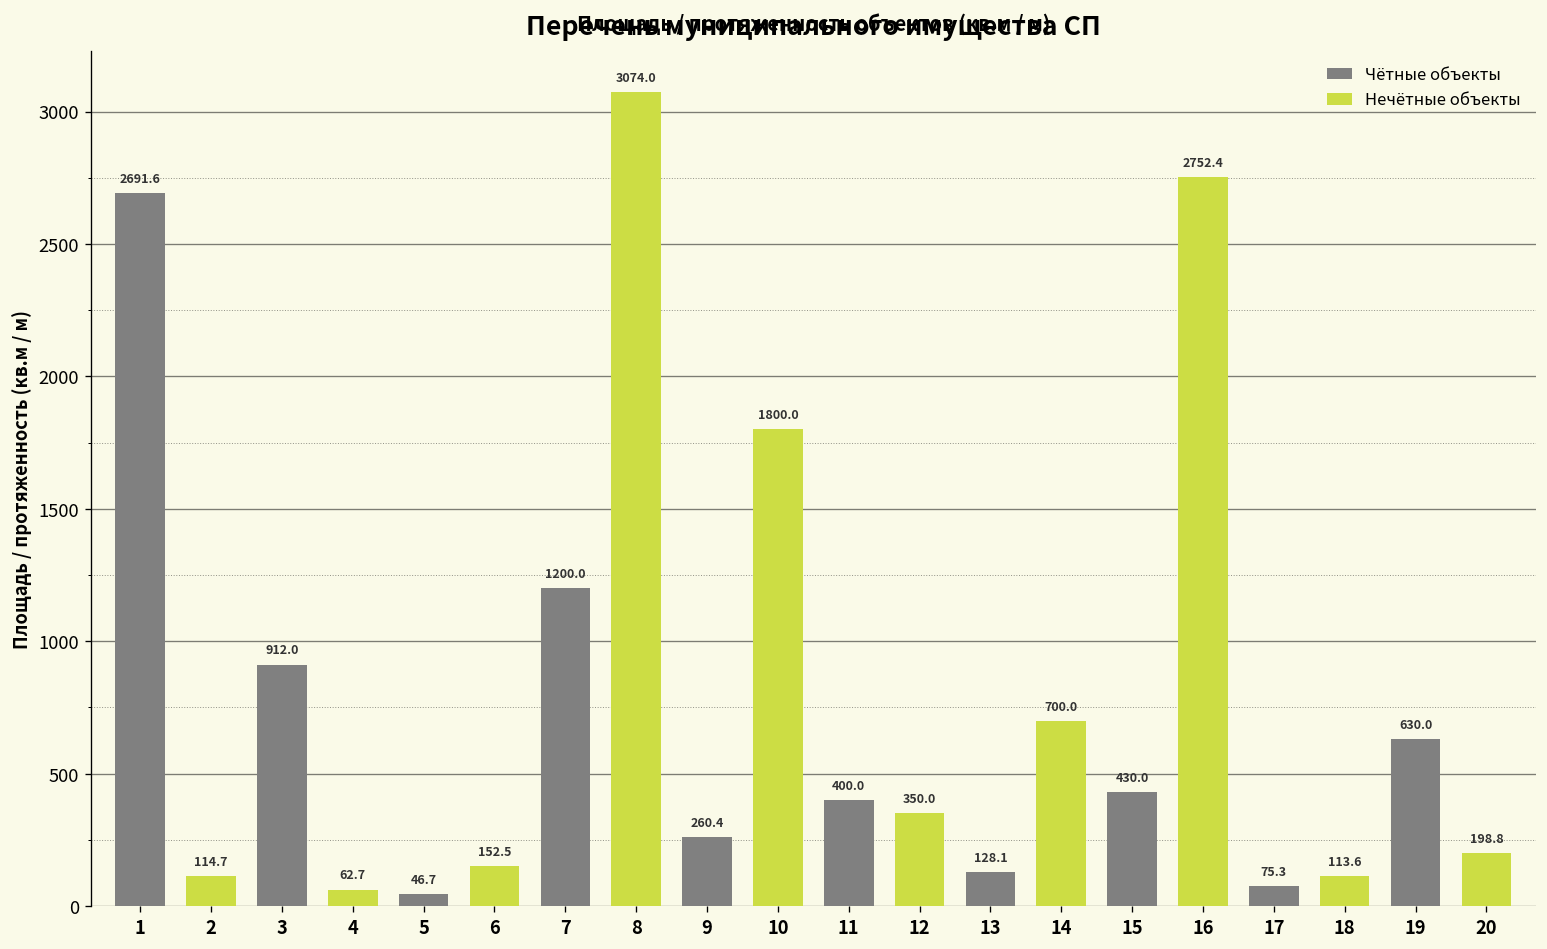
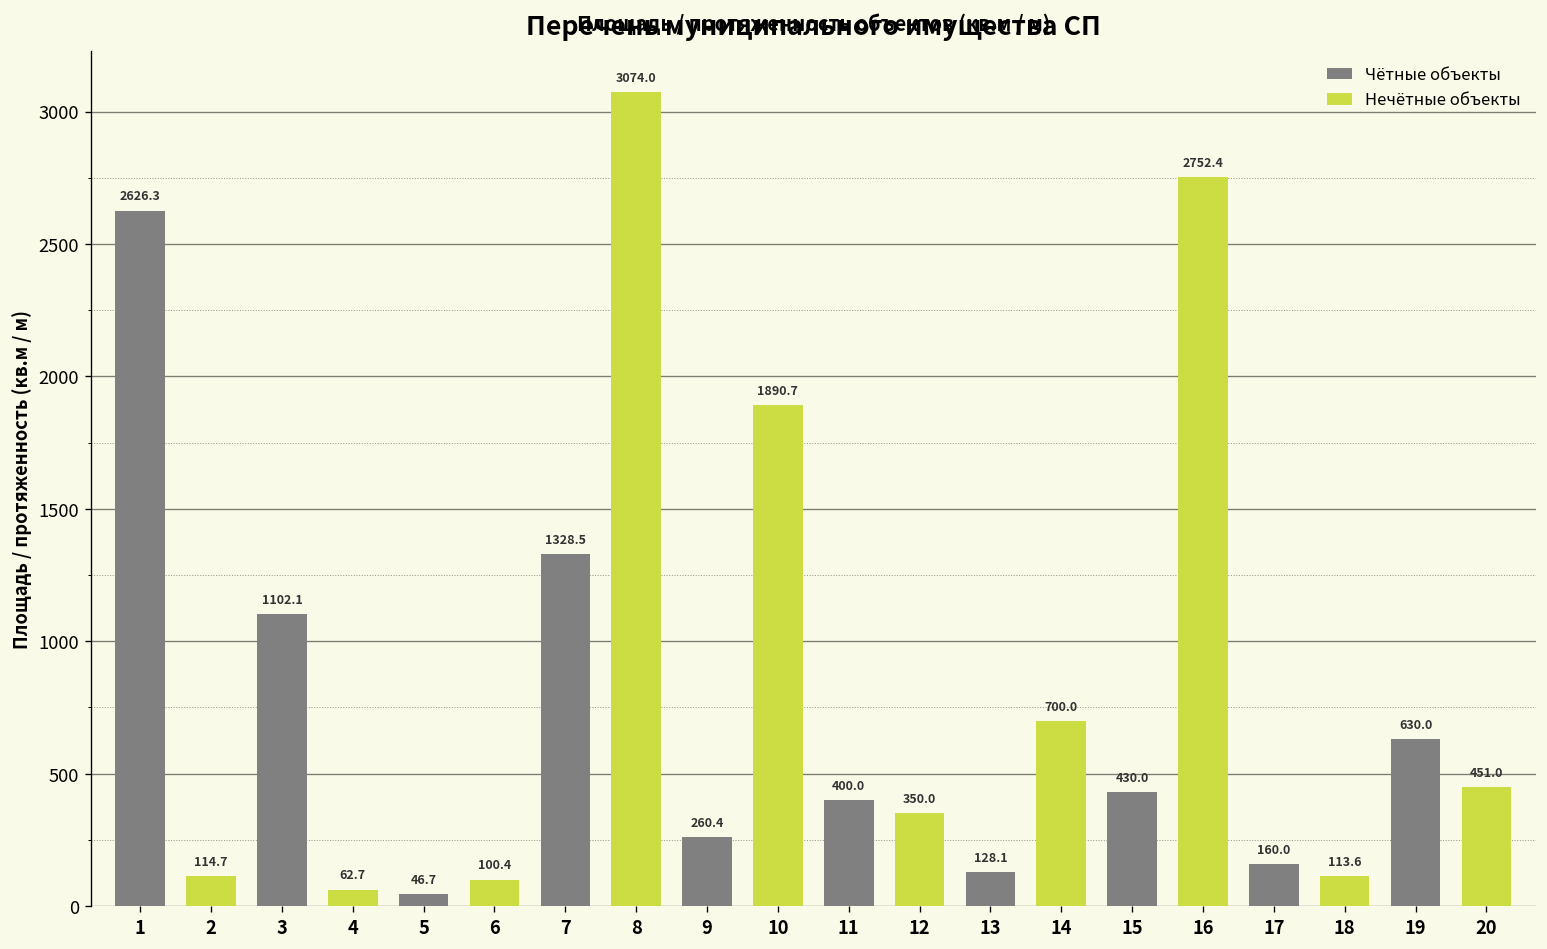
  {
    "Чётные объекты": {
-     "1": 2691.6,
-     "3": 912.0,
+     "1": 2626.3,
+     "3": 1102.1,
      "5": 46.7,
-     "7": 1200.0,
+     "7": 1328.5,
      "9": 260.4,
      "11": 400.0,
      "13": 128.1,
      "15": 430.0,
-     "17": 75.3,
+     "17": 160.0,
      "19": 630.0
    },
    "Нечётные объекты": {
      "2": 114.7,
      "4": 62.7,
-     "6": 152.5,
+     "6": 100.4,
      "8": 3074.0,
-     "10": 1800.0,
+     "10": 1890.7,
      "12": 350.0,
      "14": 700.0,
      "16": 2752.4,
      "18": 113.6,
-     "20": 198.8
+     "20": 451.0
    }
  }
